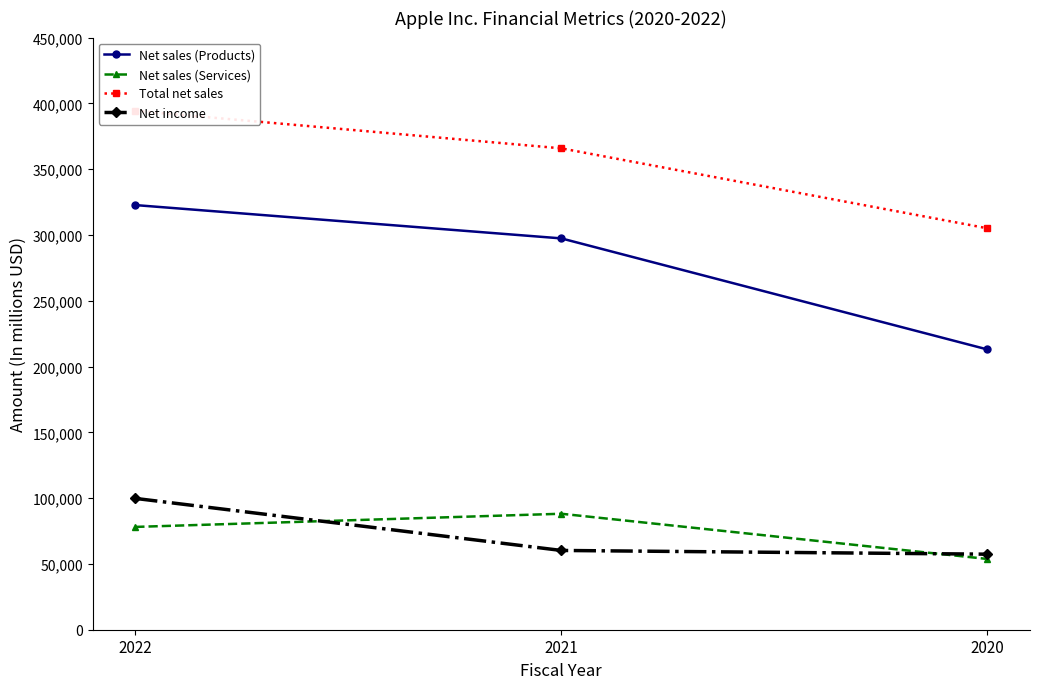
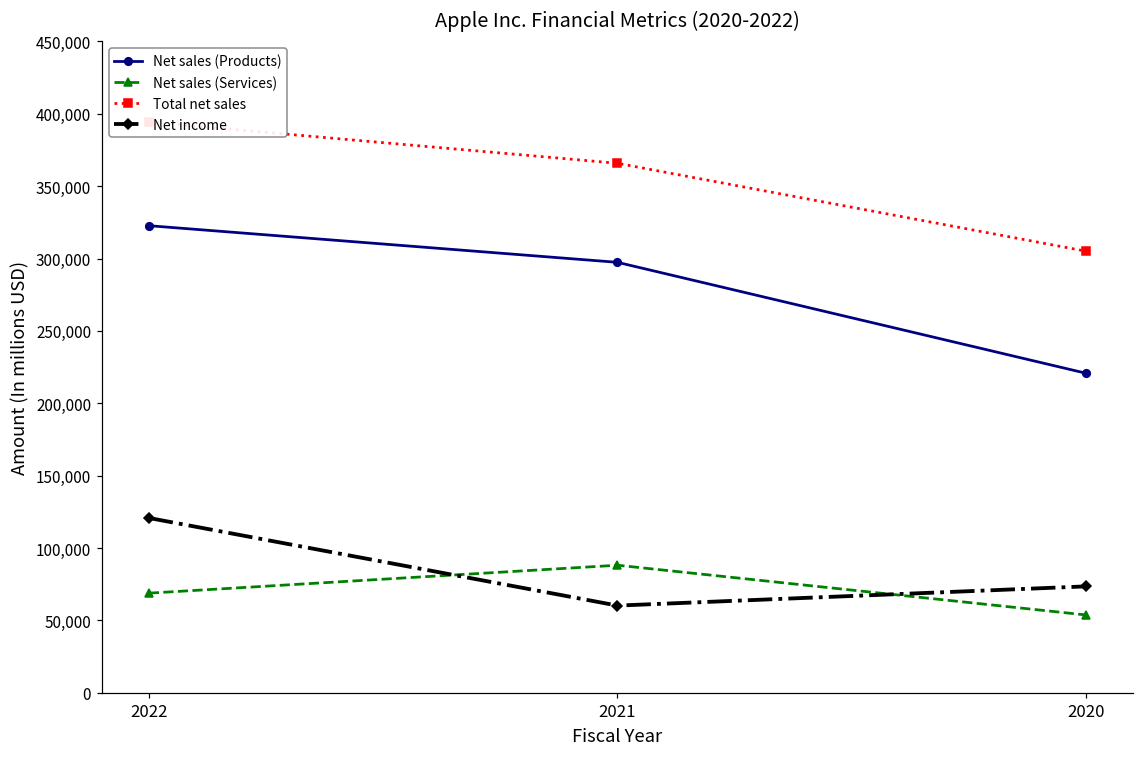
  {
    "Net sales (Products)": {
      "2022": "323,000",
      "2021": "297,000",
-     "2020": "213,000"
+     "2020": "221,000"
    },
    "Net sales (Services)": {
-     "2022": "78,000",
+     "2022": "69,000",
      "2021": "88,000",
      "2020": "54,000"
    },
    "Total net sales": {
      "2021": "366,000",
      "2020": "305,000"
    },
    "Net income": {
-     "2022": "100,000",
+     "2022": "121,000",
      "2021": "60,000",
-     "2020": "57,000"
+     "2020": "74,000"
    }
  }
